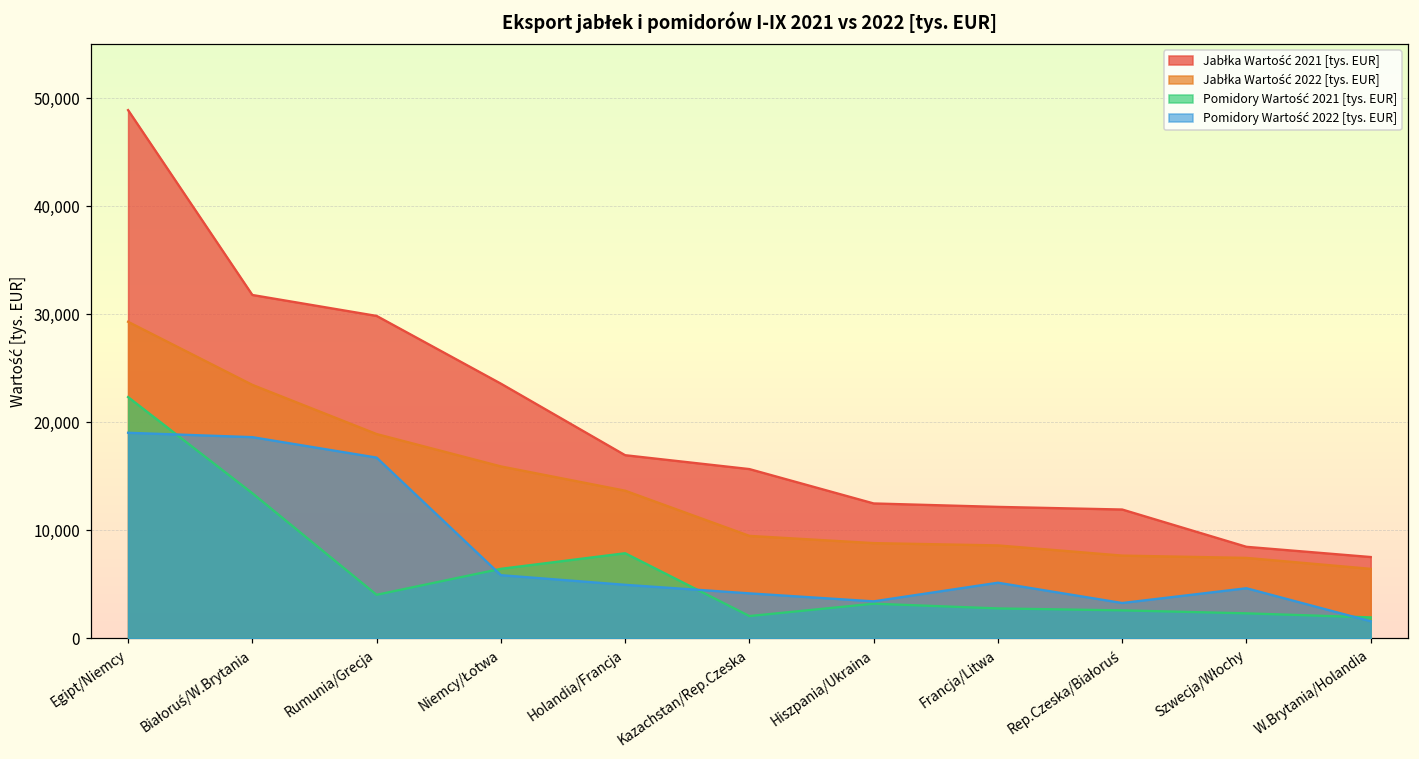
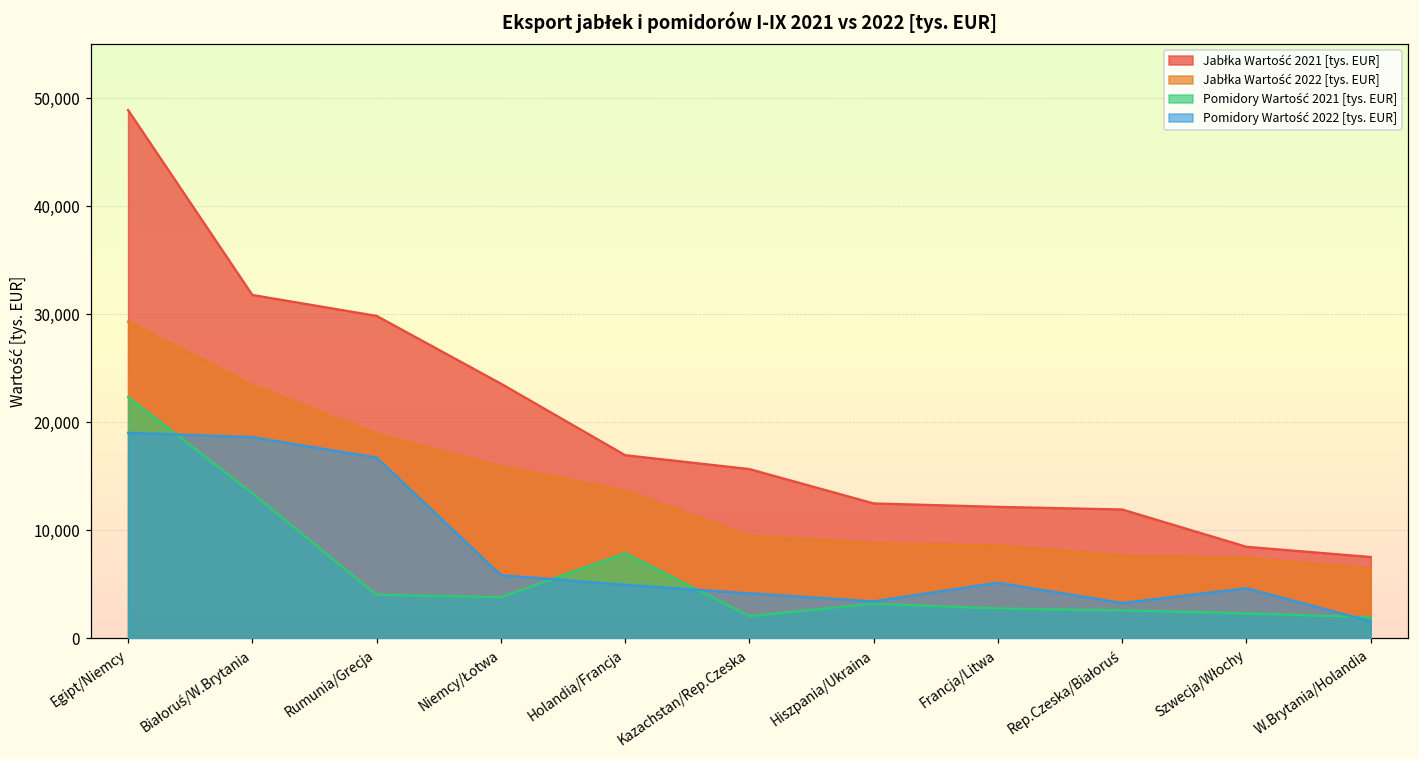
  {
    "Pomidory Wartość 2021 [tys. EUR]": {
      "Egipt/Niemcy": "22,000",
      "Białoruś/W.Brytania": "13,000",
      "Rumunia/Grecja": "4,000",
-     "Niemcy/Łotwa": "6,000",
+     "Niemcy/Łotwa": "4,000",
      "Holandia/Francja": "8,000",
      "Kazachstan/Rep.Czeska": "2,000",
      "Francja/Litwa": "3,000",
      "Rep.Czeska/Białoruś": "3,000",
      "Szwecja/Włochy": "2,000",
      "W.Brytania/Holandia": "2,000"
    },
    "Pomidory Wartość 2022 [tys. EUR]": {
      "Egipt/Niemcy": "19,000",
      "Białoruś/W.Brytania": "19,000",
      "Rumunia/Grecja": "17,000",
      "Niemcy/Łotwa": "6,000",
      "Holandia/Francja": "5,000",
      "Kazachstan/Rep.Czeska": "4,000",
      "Francja/Litwa": "5,000",
      "Rep.Czeska/Białoruś": "3,000",
      "Szwecja/Włochy": "5,000",
      "W.Brytania/Holandia": "2,000"
    }
  }
